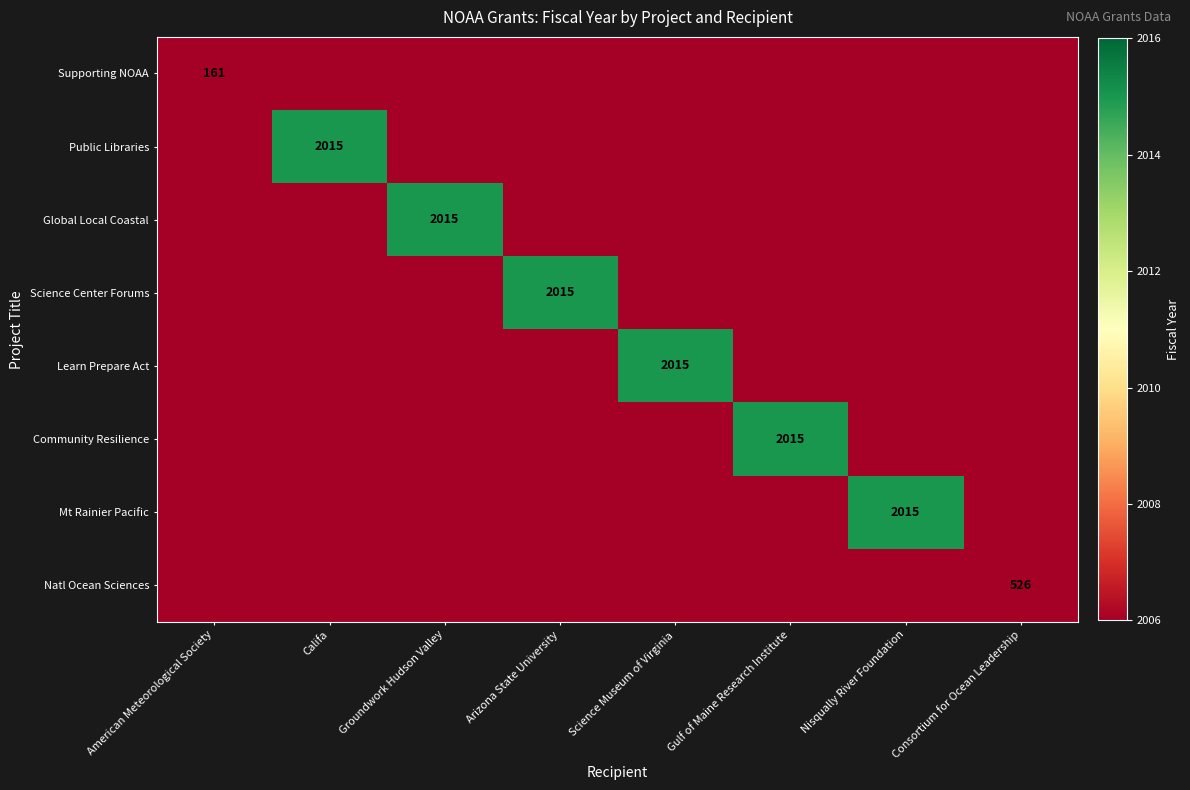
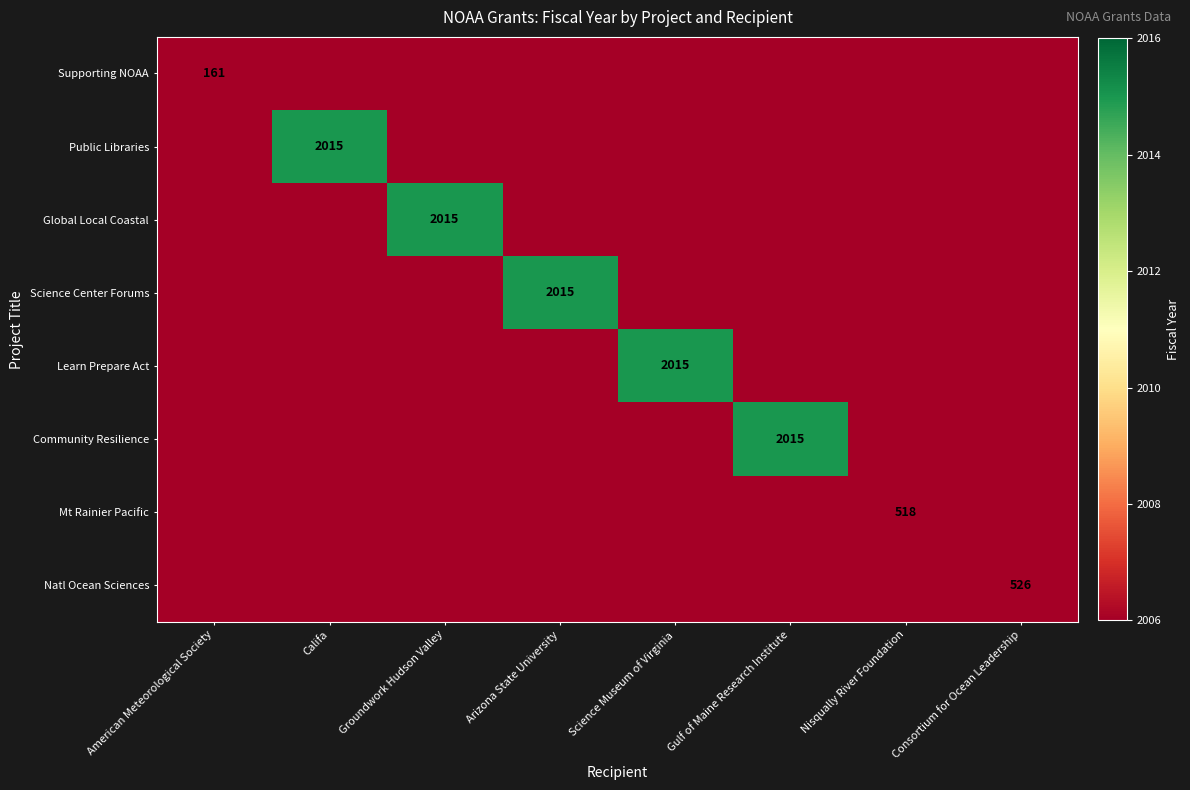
  {
    "Supporting NOAA": {
      "American Meteorological Society": 161
    },
    "Public Libraries": {
      "Califa": 2015
    },
    "Global Local Coastal": {
      "Groundwork Hudson Valley": 2015
    },
    "Science Center Forums": {
      "Arizona State University": 2015
    },
    "Learn Prepare Act": {
      "Science Museum of Virginia": 2015
    },
    "Community Resilience": {
      "Gulf of Maine Research Institute": 2015
    },
    "Mt Rainier Pacific": {
-     "Nisqually River Foundation": 2015
+     "Nisqually River Foundation": 518
    },
    "Natl Ocean Sciences": {
      "Consortium for Ocean Leadership": 526
    }
  }
